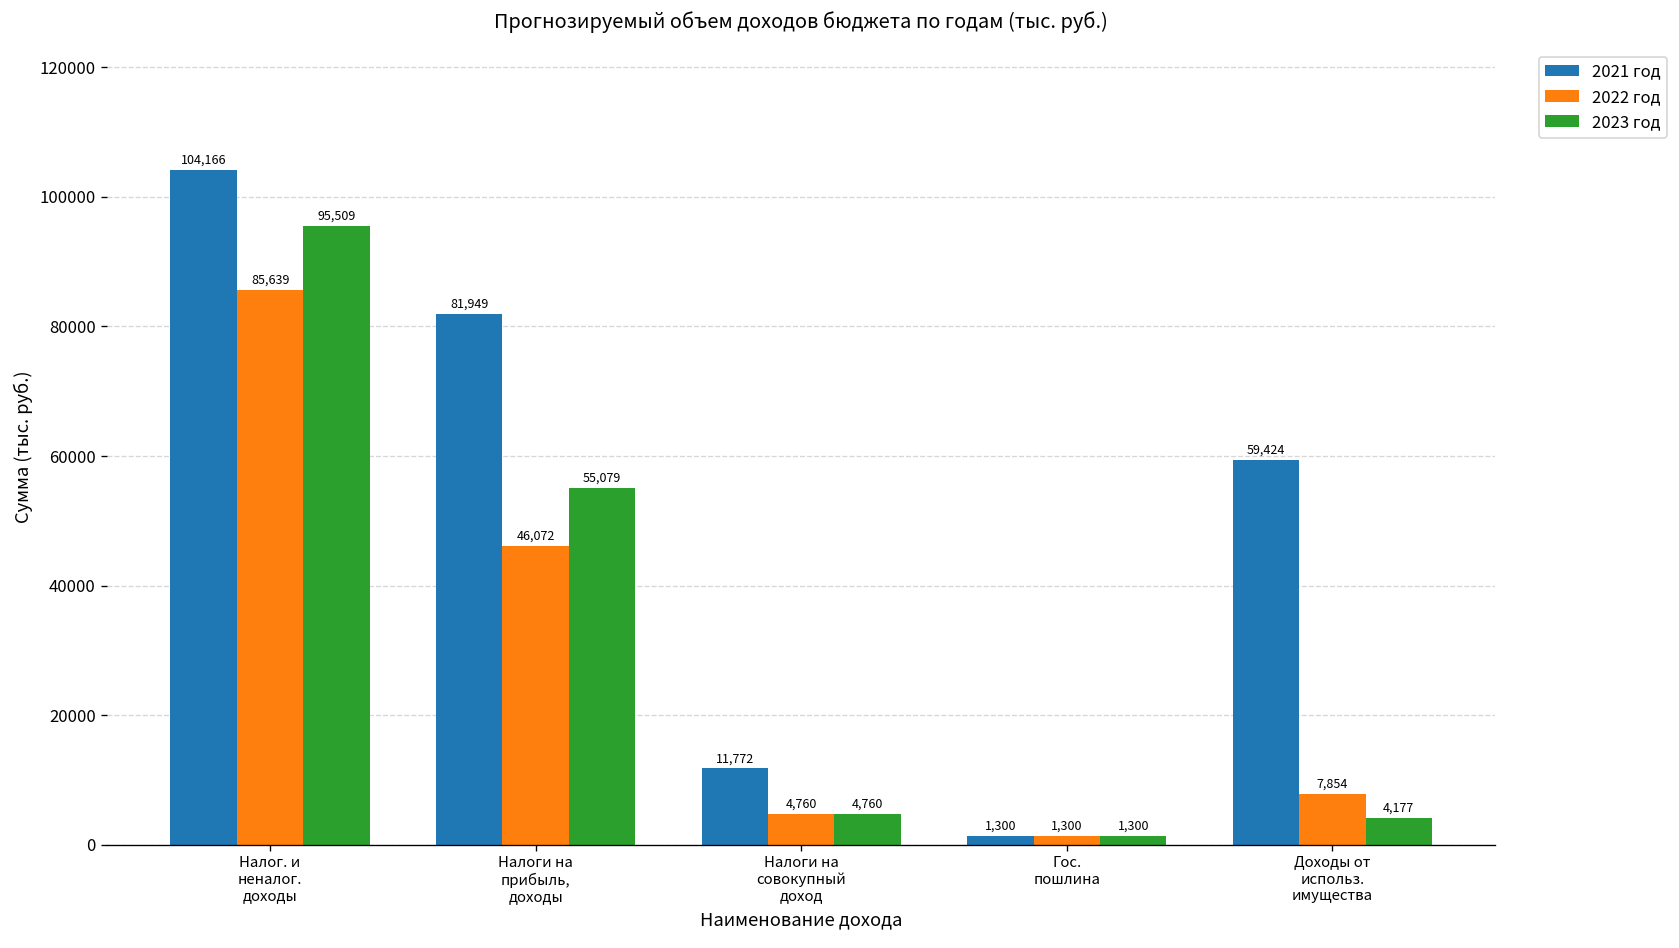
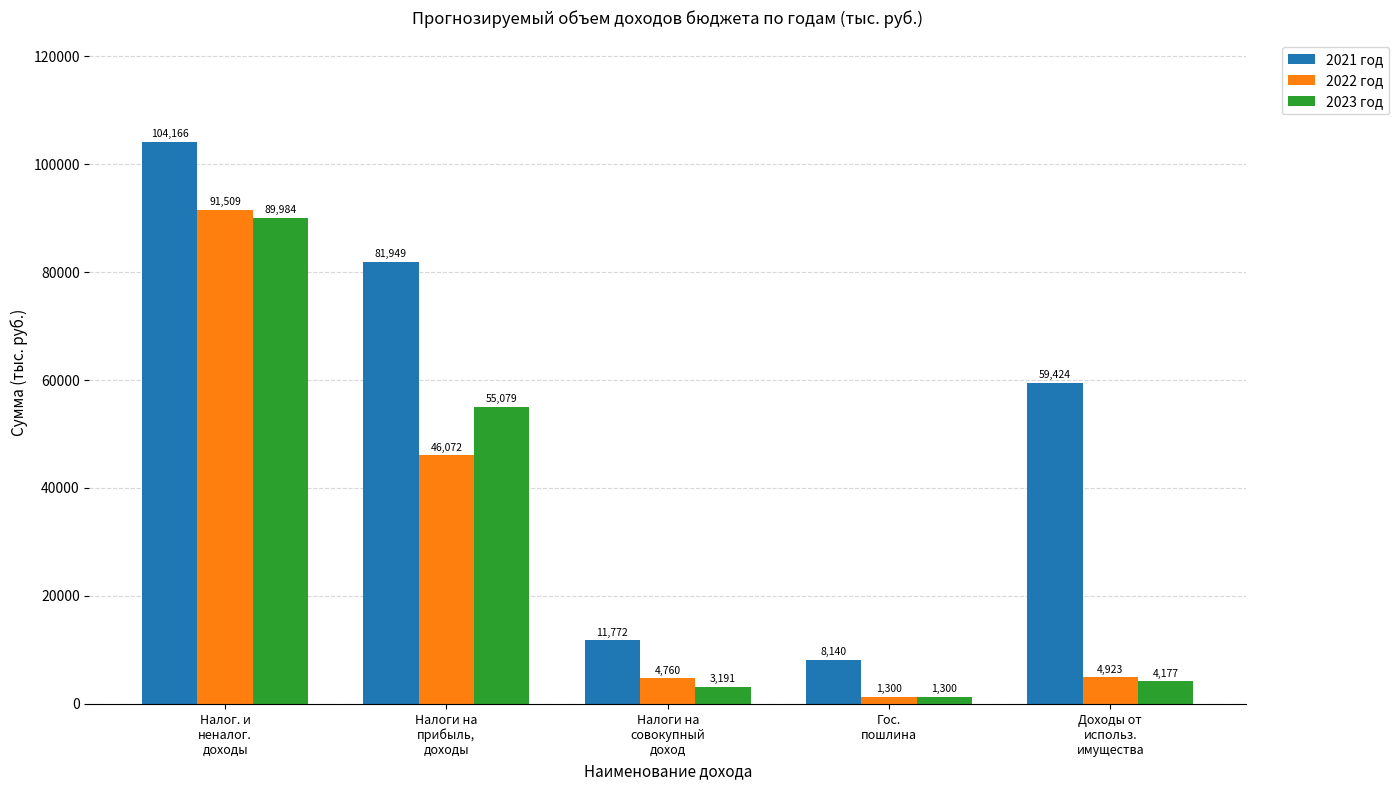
  {
    "2021 год": {
      "Налог. и неналог. доходы": "104,166",
      "Налоги на прибыль, доходы": "81,949",
      "Налоги на совокупный доход": "11,772",
-     "Гос. пошлина": "1,300",
+     "Гос. пошлина": "8,140",
      "Доходы от использ. имущества": "59,424"
    },
    "2022 год": {
-     "Налог. и неналог. доходы": "85,639",
+     "Налог. и неналог. доходы": "91,509",
      "Налоги на прибыль, доходы": "46,072",
      "Налоги на совокупный доход": "4,760",
      "Гос. пошлина": "1,300",
-     "Доходы от использ. имущества": "7,854"
+     "Доходы от использ. имущества": "4,923"
    },
    "2023 год": {
-     "Налог. и неналог. доходы": "95,509",
+     "Налог. и неналог. доходы": "89,984",
      "Налоги на прибыль, доходы": "55,079",
-     "Налоги на совокупный доход": "4,760",
+     "Налоги на совокупный доход": "3,191",
      "Гос. пошлина": "1,300",
      "Доходы от использ. имущества": "4,177"
    }
  }
